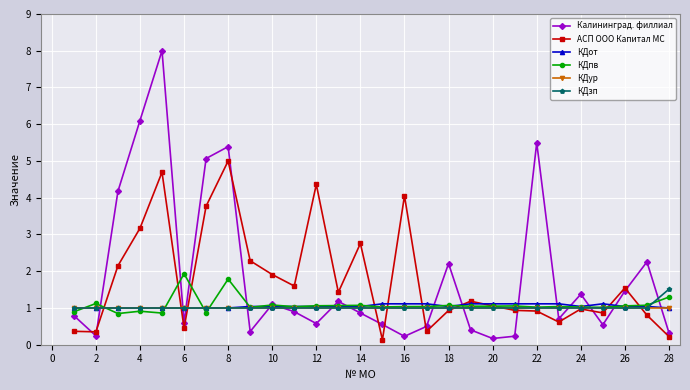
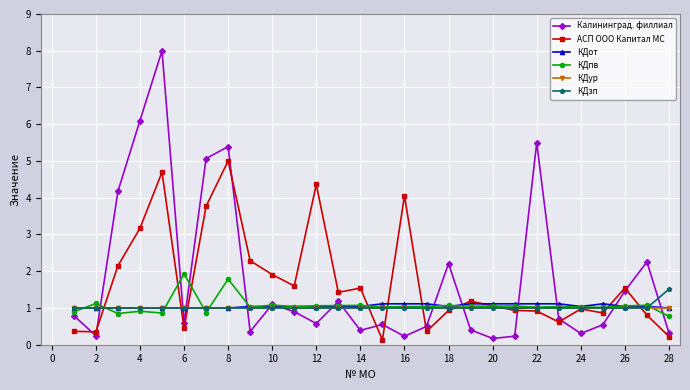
  {
    "Калининград. филлиал": {
      "2": 0.2,
      "4": 6.1,
      "6": 0.6,
      "8": 5.4,
      "12": 0.6,
-     "14": 0.9,
+     "14": 0.4,
      "16": 0.2,
      "18": 2.2,
      "20": 0.2,
      "22": 5.5,
-     "24": 1.4,
+     "24": 0.3,
      "26": 1.5,
      "28": 0.3
    },
    "АСП ООО Капитал МС": {
      "2": 0.4,
      "4": 3.2,
      "6": 0.5,
      "8": 5.0,
      "10": 1.9,
      "12": 4.4,
-     "14": 2.8,
+     "14": 1.5,
      "16": 4.1,
      "22": 0.9,
      "26": 1.5,
      "28": 0.2
    },
    "КДот": {
      "16": 1.1,
      "22": 1.1
    },
    "КДпв": {
      "2": 1.1,
      "4": 0.9,
      "6": 1.9,
      "8": 1.8,
-     "28": 1.3
+     "28": 0.8
    },
    "КДзп": {
      "28": 1.5
    }
  }
